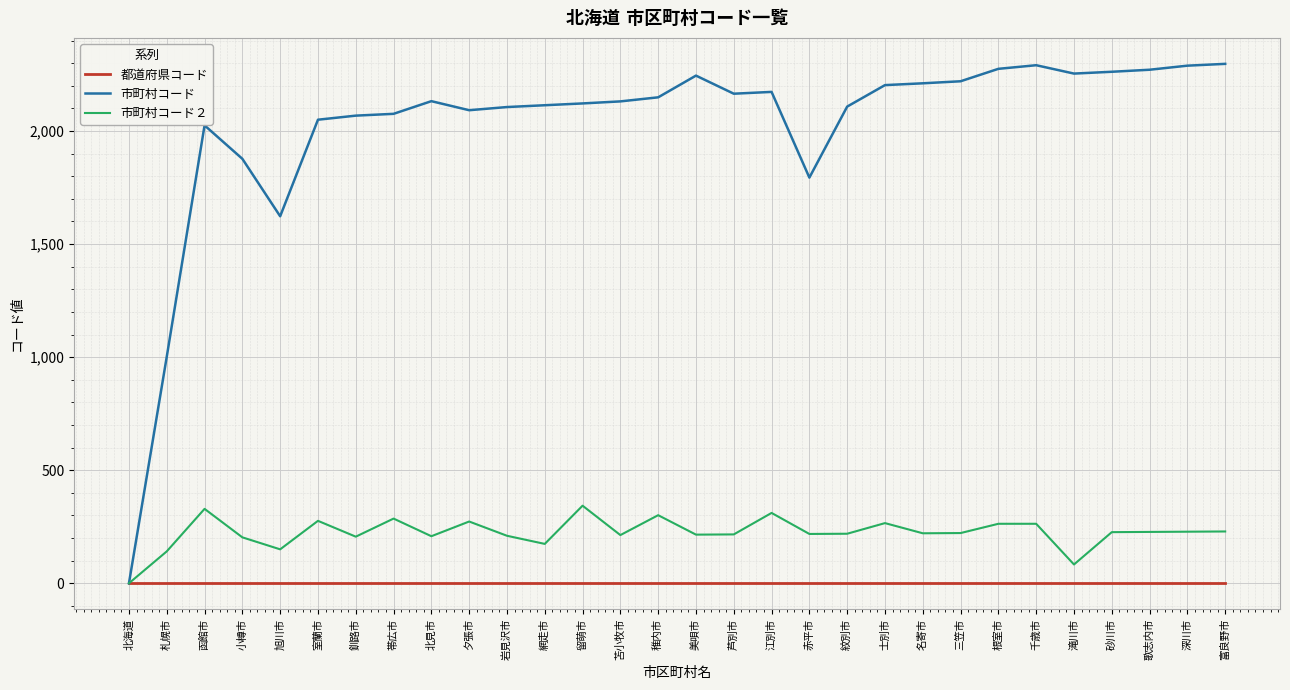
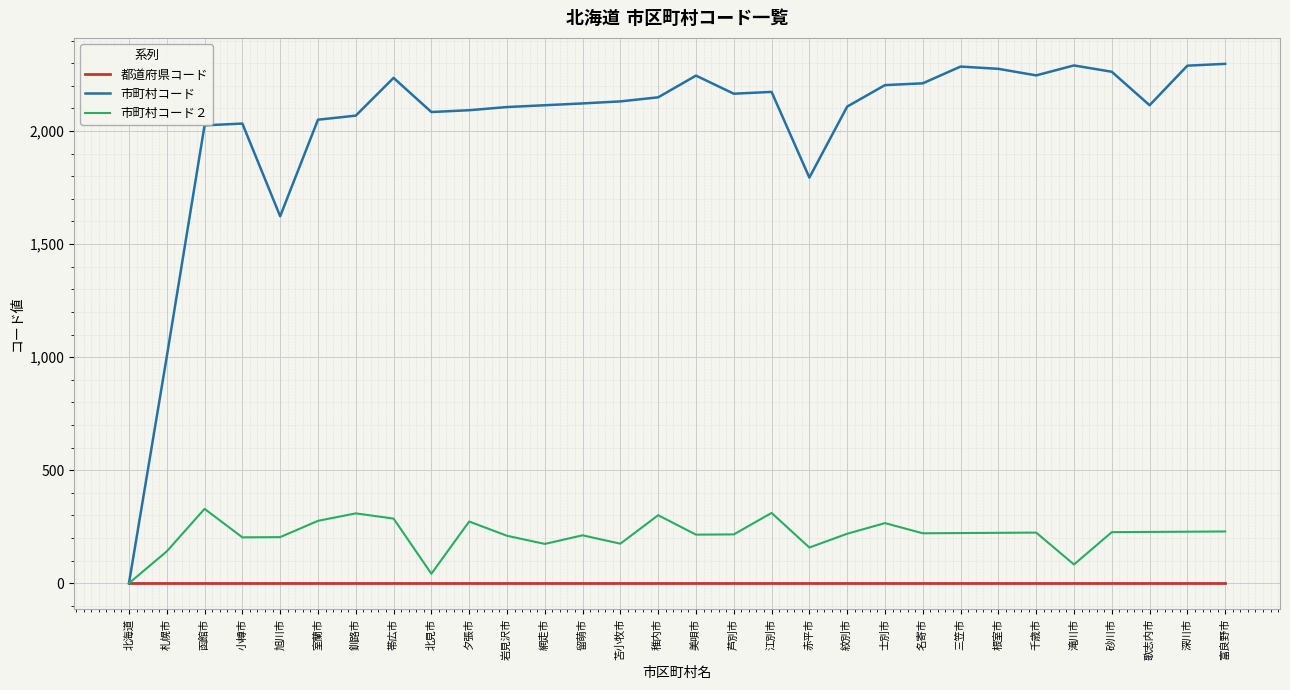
  {
    "都道府県コード": {
      "札幌市": "0",
      "函館市": "0",
      "小樽市": "0",
      "旭川市": "0",
      "室蘭市": "0",
      "釧路市": "0",
      "帯広市": "0",
      "北見市": "0",
      "夕張市": "0",
      "岩見沢市": "0",
      "網走市": "0",
      "留萌市": "0",
      "苫小牧市": "0",
      "稚内市": "0",
      "美唄市": "0",
      "芦別市": "0",
      "江別市": "0",
      "赤平市": "0",
      "紋別市": "0",
      "士別市": "0",
      "名寄市": "0",
      "三笠市": "0",
      "根室市": "0",
      "千歳市": "0",
      "滝川市": "0",
      "砂川市": "0",
      "歌志内市": "0",
      "深川市": "0",
      "富良野市": "0"
    },
    "市町村コード": {
      "札幌市": "1,000",
      "函館市": "2,030",
-     "小樽市": "1,880",
+     "小樽市": "2,030",
      "旭川市": "1,620",
      "室蘭市": "2,050",
      "釧路市": "2,070",
-     "帯広市": "2,080",
-     "北見市": "2,130",
+     "帯広市": "2,240",
+     "北見市": "2,080",
      "夕張市": "2,090",
      "岩見沢市": "2,110",
      "網走市": "2,110",
      "留萌市": "2,120",
      "苫小牧市": "2,130",
      "稚内市": "2,150",
      "美唄市": "2,250",
      "芦別市": "2,170",
      "江別市": "2,170",
      "赤平市": "1,790",
      "紋別市": "2,110",
      "士別市": "2,200",
      "名寄市": "2,210",
-     "三笠市": "2,220",
+     "三笠市": "2,290",
      "根室市": "2,280",
-     "千歳市": "2,290",
-     "滝川市": "2,250",
+     "千歳市": "2,250",
+     "滝川市": "2,290",
      "砂川市": "2,260",
-     "歌志内市": "2,270",
+     "歌志内市": "2,110",
      "深川市": "2,290",
      "富良野市": "2,300"
    },
    "市町村コード２": {
      "札幌市": "140",
      "函館市": "330",
      "小樽市": "200",
-     "旭川市": "150",
+     "旭川市": "200",
      "室蘭市": "280",
-     "釧路市": "210",
+     "釧路市": "310",
      "帯広市": "290",
-     "北見市": "210",
+     "北見市": "40",
      "夕張市": "270",
      "岩見沢市": "210",
      "網走市": "170",
-     "留萌市": "340",
-     "苫小牧市": "210",
+     "留萌市": "210",
+     "苫小牧市": "180",
      "稚内市": "300",
      "美唄市": "220",
      "芦別市": "220",
      "江別市": "310",
-     "赤平市": "220",
+     "赤平市": "160",
      "紋別市": "220",
      "士別市": "270",
      "名寄市": "220",
      "三笠市": "220",
-     "根室市": "260",
-     "千歳市": "260",
+     "根室市": "220",
+     "千歳市": "220",
      "滝川市": "80",
      "砂川市": "230",
      "歌志内市": "230",
      "深川市": "230",
      "富良野市": "230"
    }
  }
